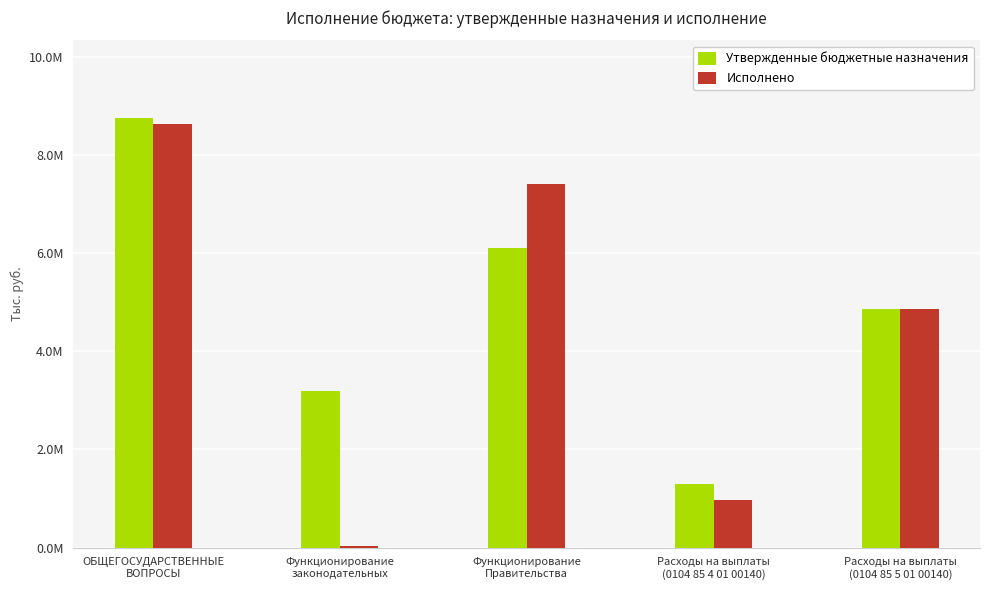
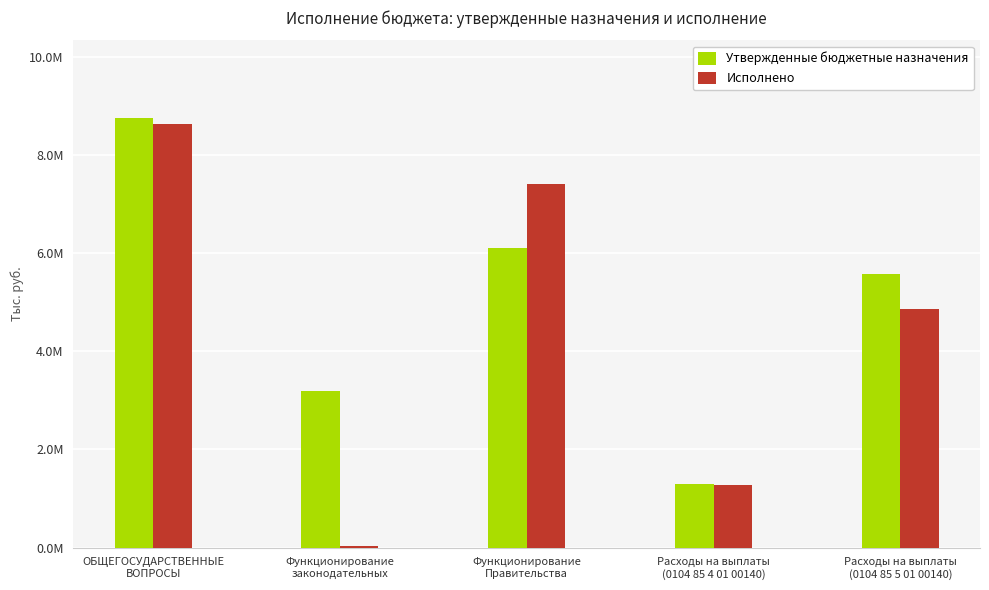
  {
    "Утвержденные бюджетные назначения": {
      "ОБЩЕГОСУДАРСТВЕННЫЕ ВОПРОСЫ": 8800000,
      "Функционирование законодательных": 3200000,
      "Функционирование Правительства": 6100000,
      "Расходы на выплаты (0104 85 4 01 00140)": 1300000,
-     "Расходы на выплаты (0104 85 5 01 00140)": 4900000
+     "Расходы на выплаты (0104 85 5 01 00140)": 5600000
    },
    "Исполнено": {
      "ОБЩЕГОСУДАРСТВЕННЫЕ ВОПРОСЫ": 8600000,
      "Функционирование Правительства": 7400000,
-     "Расходы на выплаты (0104 85 4 01 00140)": 1000000,
+     "Расходы на выплаты (0104 85 4 01 00140)": 1300000,
      "Расходы на выплаты (0104 85 5 01 00140)": 4900000
    }
  }
